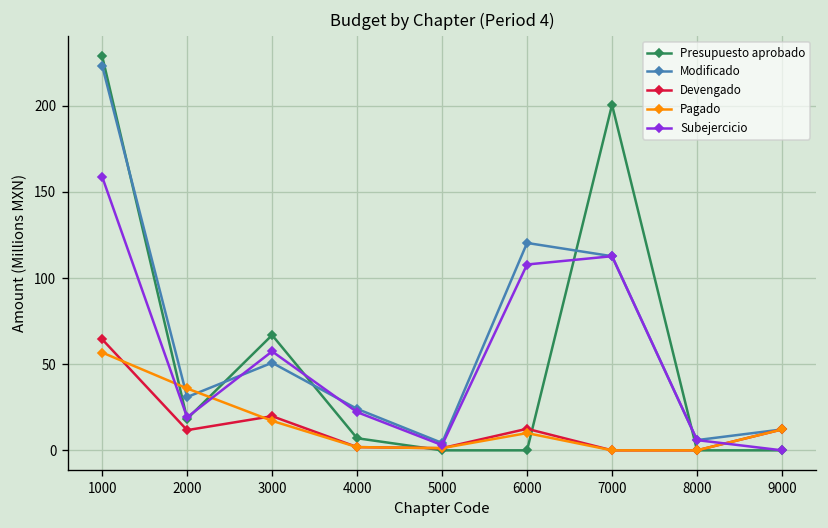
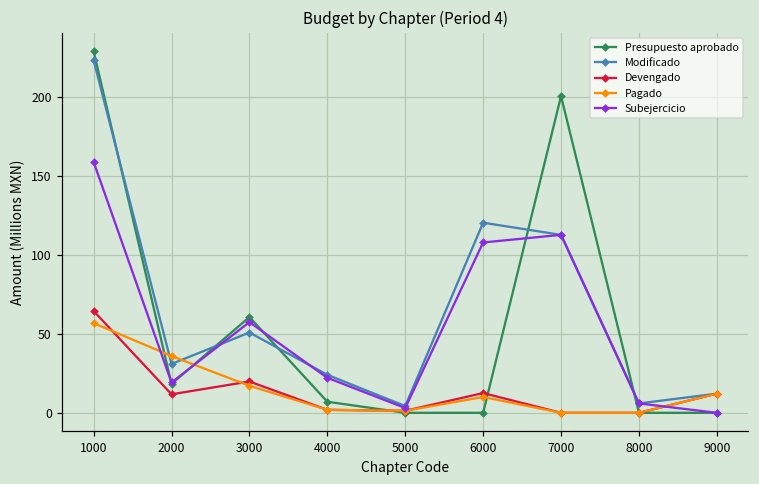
  {
    "Presupuesto aprobado": {
      "1000": 229,
-     "3000": 67,
+     "3000": 61,
      "4000": 7,
      "6000": 0,
      "7000": 201
    },
    "Modificado": {
      "1000": 223,
      "2000": 31,
      "3000": 51,
      "4000": 24,
      "6000": 120
    },
    "Devengado": {
      "1000": 65,
      "2000": 12,
      "3000": 20,
      "6000": 13
    },
    "Pagado": {
      "1000": 57,
      "2000": 36,
      "3000": 17,
      "6000": 10
    },
    "Subejercicio": {
      "1000": 159,
      "3000": 57,
      "4000": 22,
      "6000": 108
    }
  }
